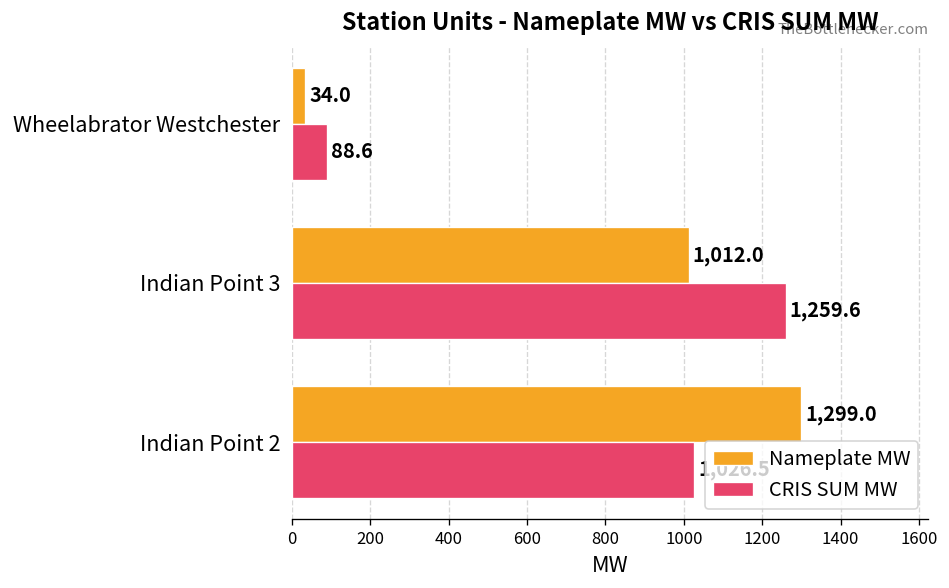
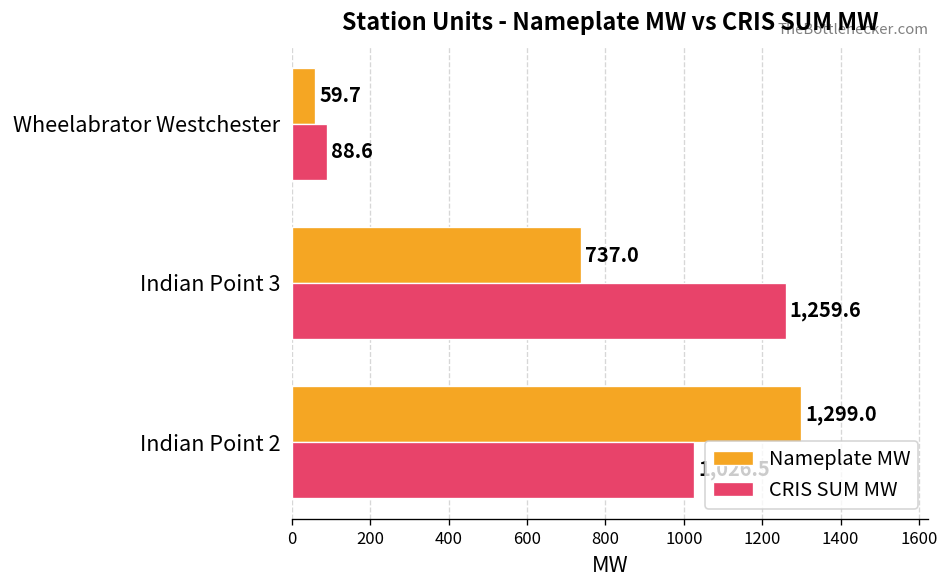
  {
    "Nameplate MW": {
-     "Wheelabrator Westchester": "34.0",
-     "Indian Point 3": "1,012.0",
+     "Wheelabrator Westchester": "59.7",
+     "Indian Point 3": "737.0",
      "Indian Point 2": "1,299.0"
    },
    "CRIS SUM MW": {
      "Wheelabrator Westchester": "88.6",
      "Indian Point 3": "1,259.6"
    }
  }
